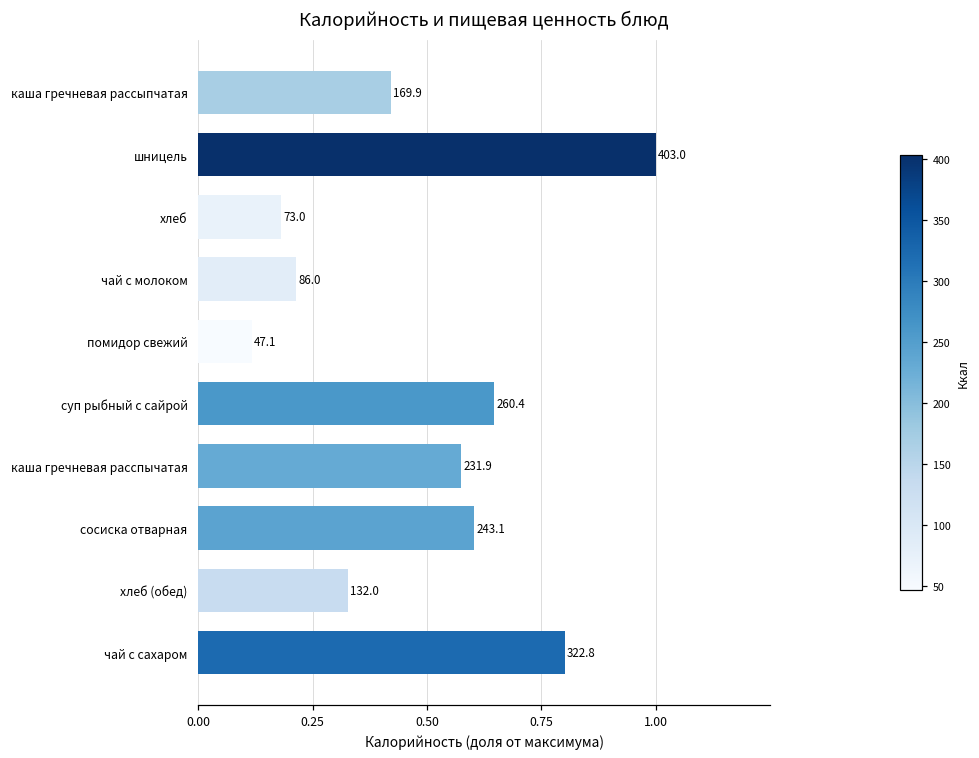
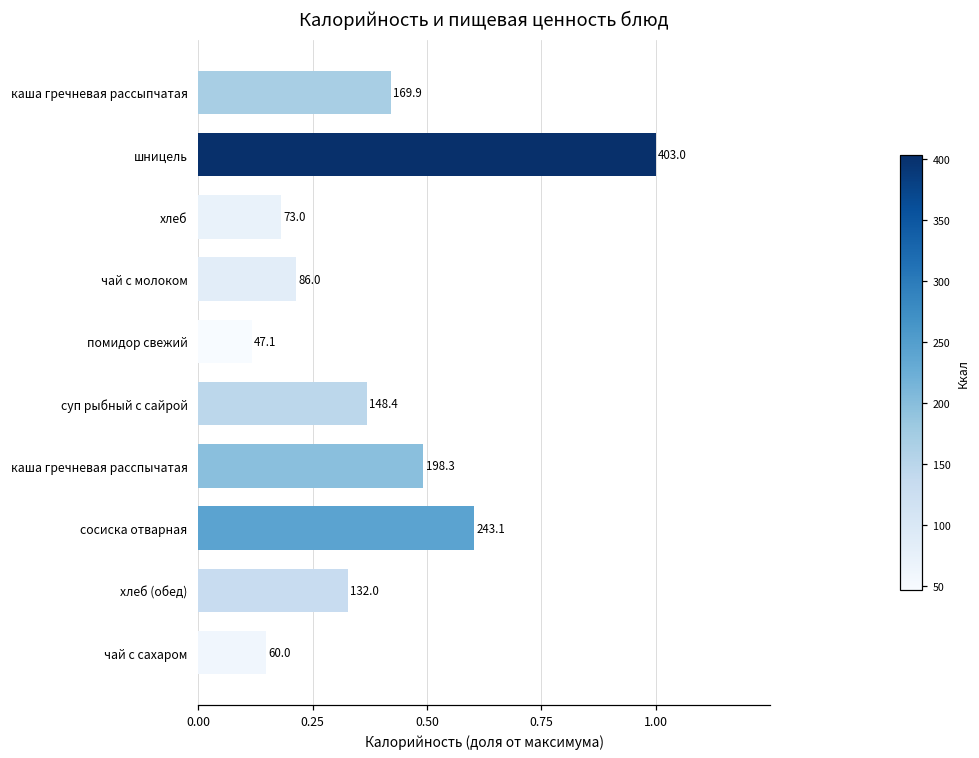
  {
-   "суп рыбный с сайрой": 260.4,
-   "каша гречневая расспычатая": 231.9,
-   "чай с сахаром": 322.8
+   "суп рыбный с сайрой": 148.4,
+   "каша гречневая расспычатая": 198.3,
+   "чай с сахаром": 60.0
  }
